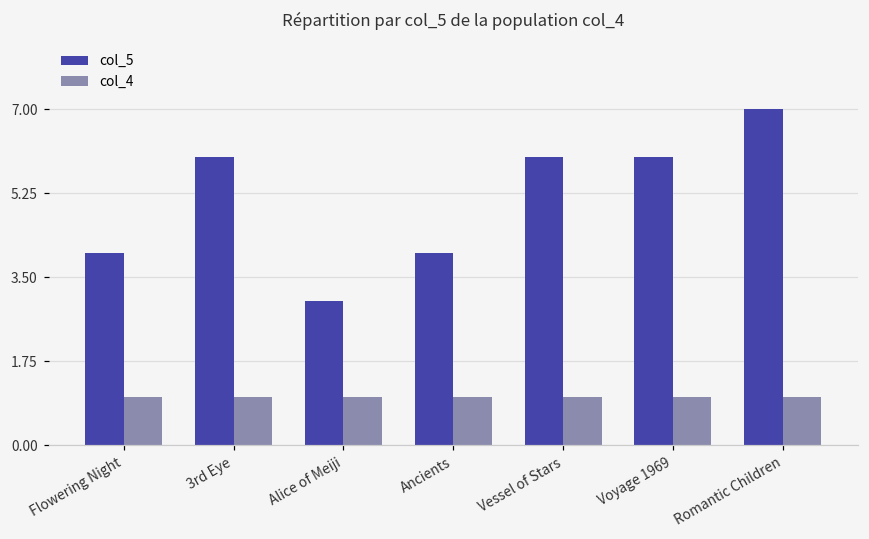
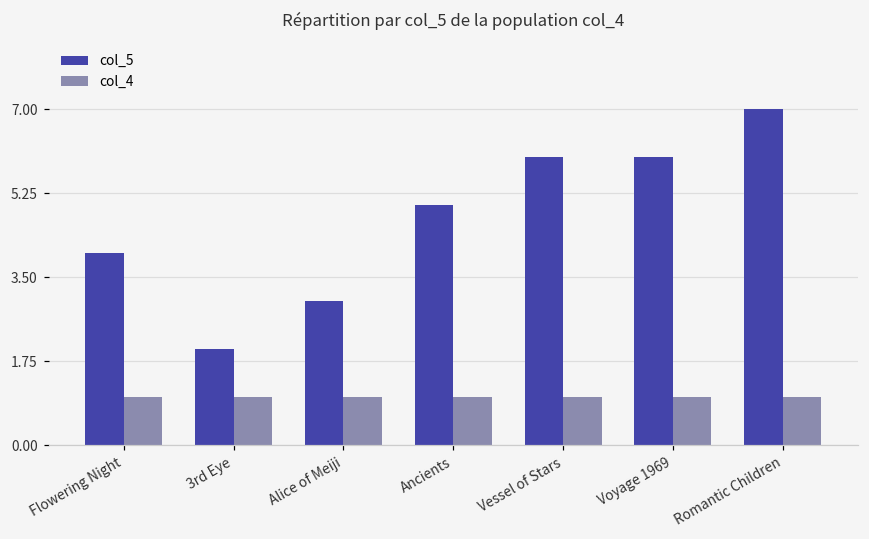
  {
    "col_5": {
      "Flowering Night": 4,
-     "3rd Eye": 6,
+     "3rd Eye": 2,
      "Alice of Meiji": 3,
-     "Ancients": 4,
+     "Ancients": 5,
      "Vessel of Stars": 6,
      "Voyage 1969": 6,
      "Romantic Children": 7
    },
    "col_4": {
      "Flowering Night": 1,
      "3rd Eye": 1,
      "Alice of Meiji": 1,
      "Ancients": 1,
      "Vessel of Stars": 1,
      "Voyage 1969": 1,
      "Romantic Children": 1
    }
  }
